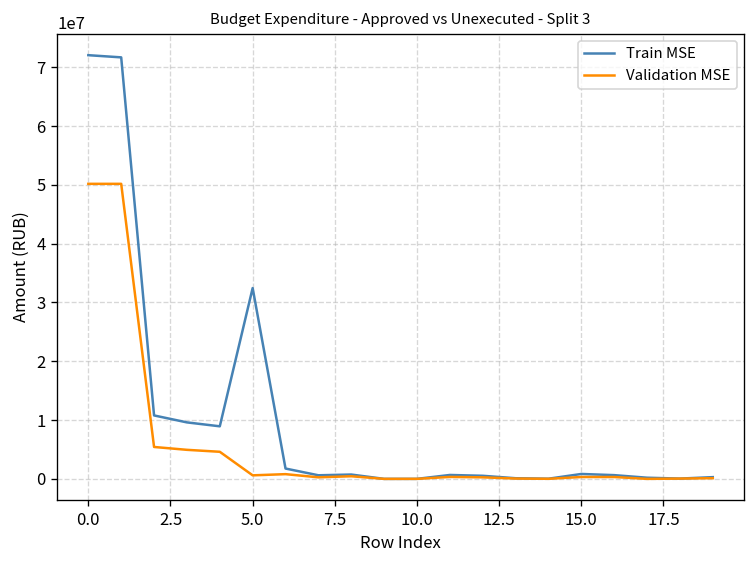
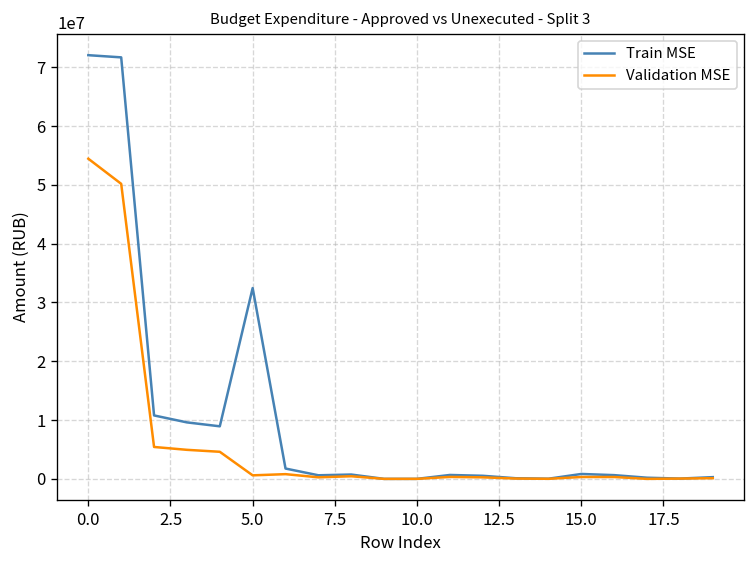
  {
    "Train MSE": {
      "0.0": 72000000,
      "5.0": 32000000
    },
    "Validation MSE": {
-     "0.0": 50000000,
+     "0.0": 54000000,
      "5.0": 1000000
    }
  }
